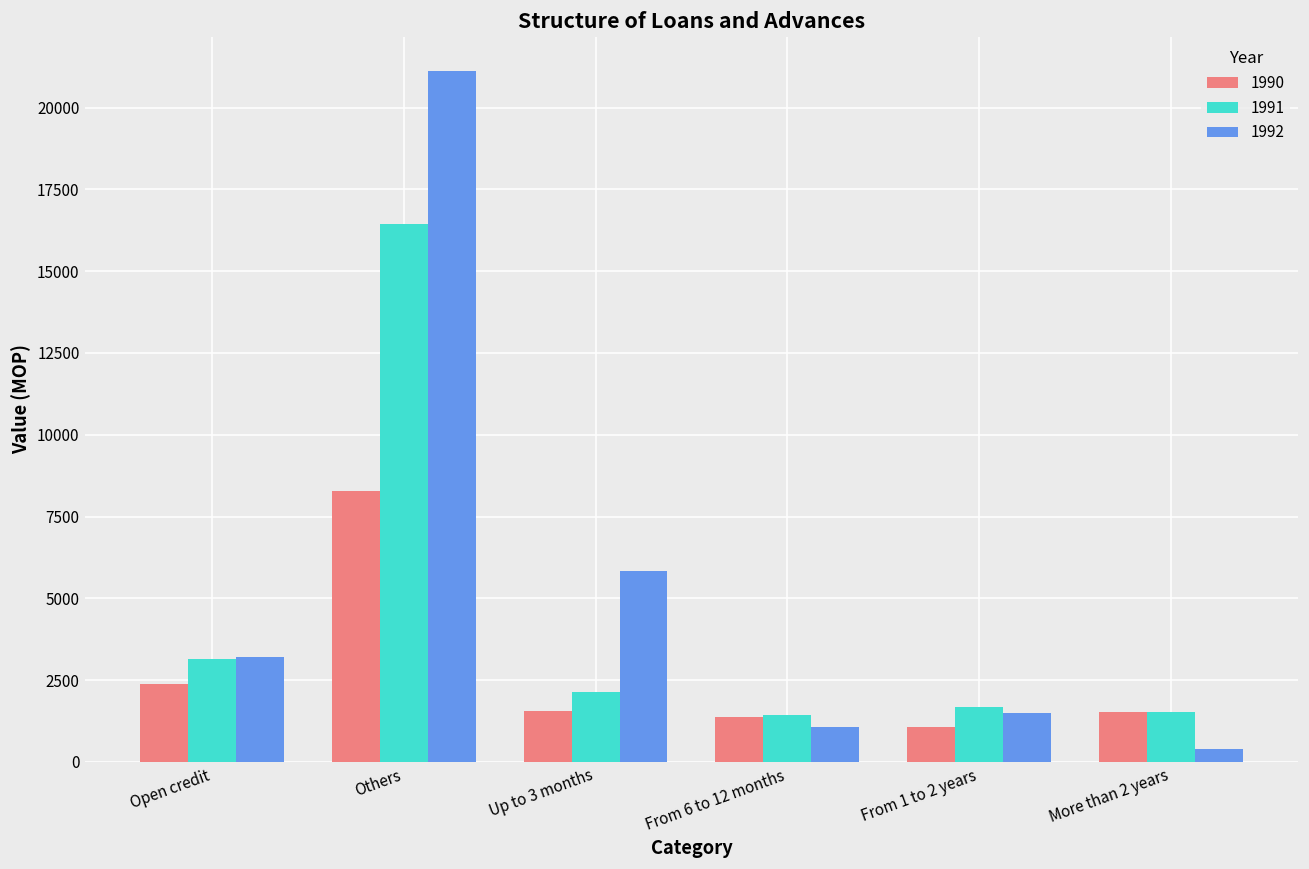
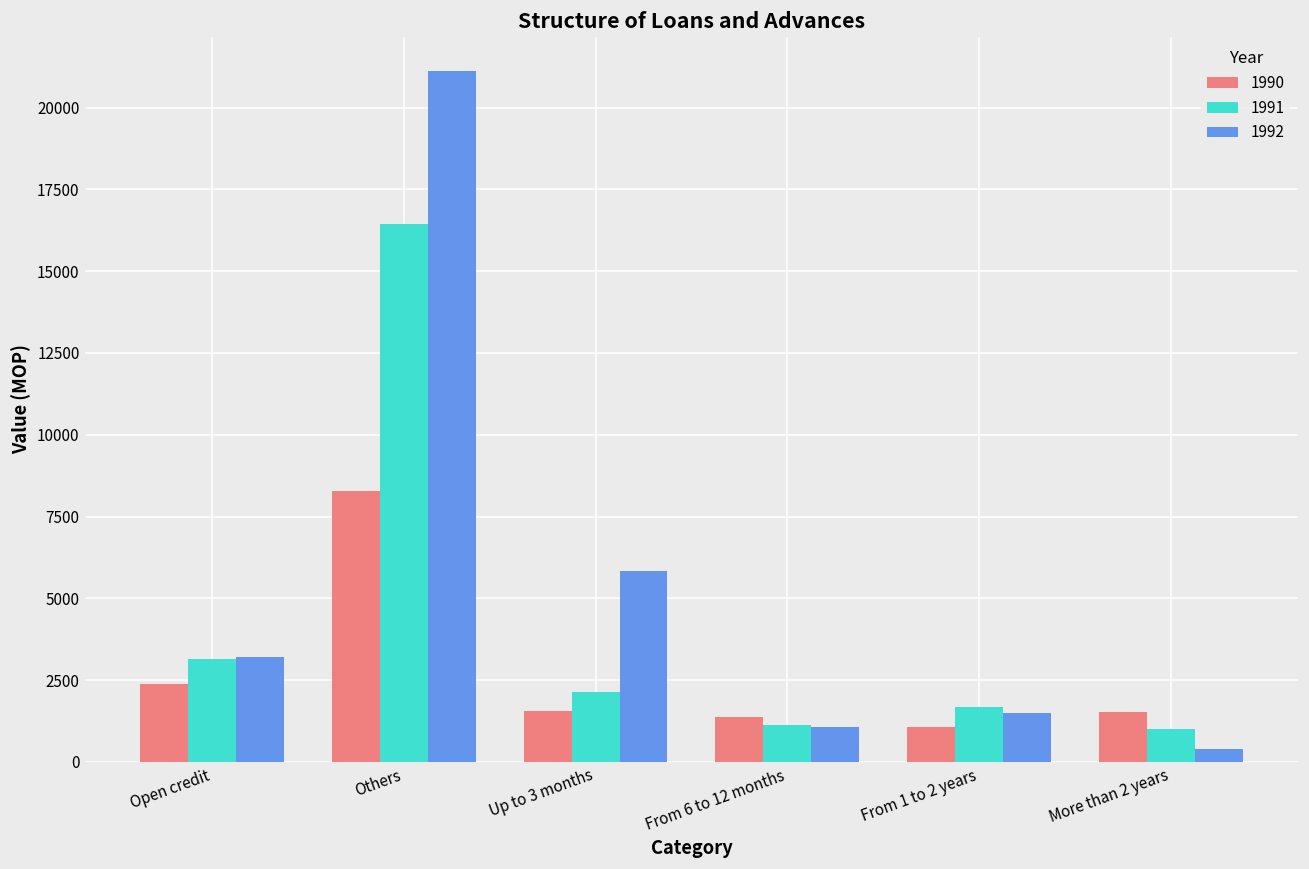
  {
    "1990": {
      "Open credit": 2400,
      "Others": 8300,
      "Up to 3 months": 1600,
      "From 6 to 12 months": 1400,
      "From 1 to 2 years": 1100,
      "More than 2 years": 1500
    },
    "1991": {
      "Open credit": 3100,
      "Others": 16400,
      "Up to 3 months": 2100,
-     "From 6 to 12 months": 1400,
+     "From 6 to 12 months": 1100,
      "From 1 to 2 years": 1700,
-     "More than 2 years": 1500
+     "More than 2 years": 1000
    },
    "1992": {
      "Open credit": 3200,
      "Others": 21100,
      "Up to 3 months": 5800,
      "From 6 to 12 months": 1100,
      "From 1 to 2 years": 1500,
      "More than 2 years": 400
    }
  }
